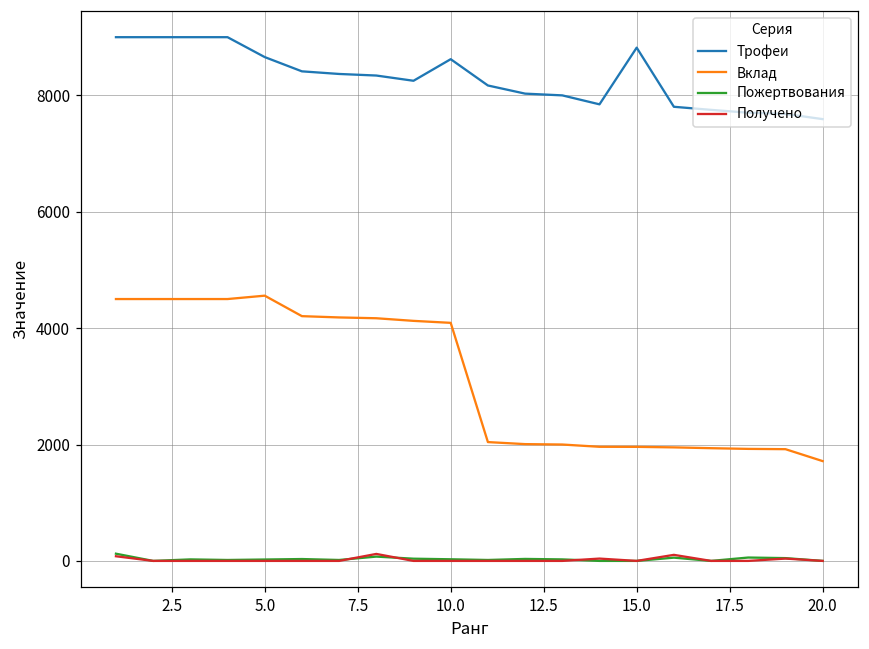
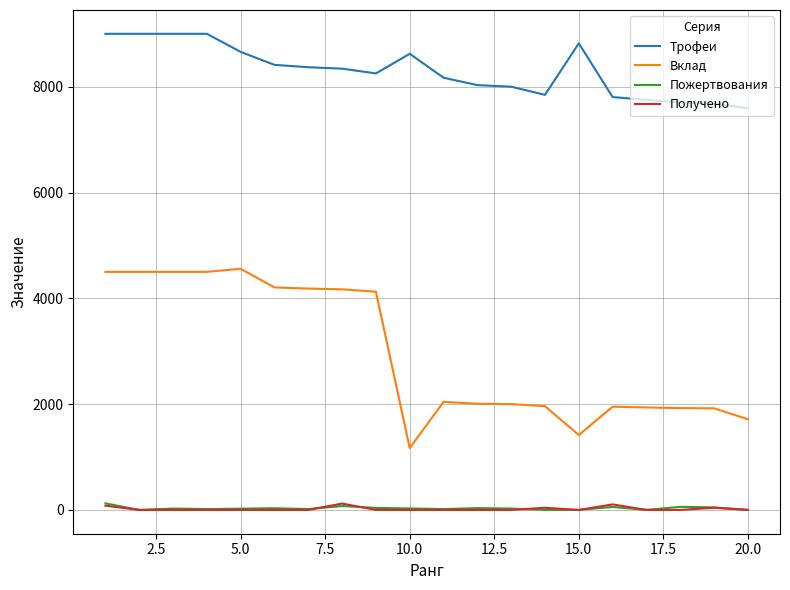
  {
    "Трофеи": {
      "5.0": 8700,
      "10.0": 8600,
      "15.0": 8800
    },
    "Вклад": {
      "5.0": 4600,
-     "10.0": 4100,
-     "15.0": 2000,
+     "10.0": 1200,
+     "15.0": 1400,
      "20.0": 1700
    }
  }
